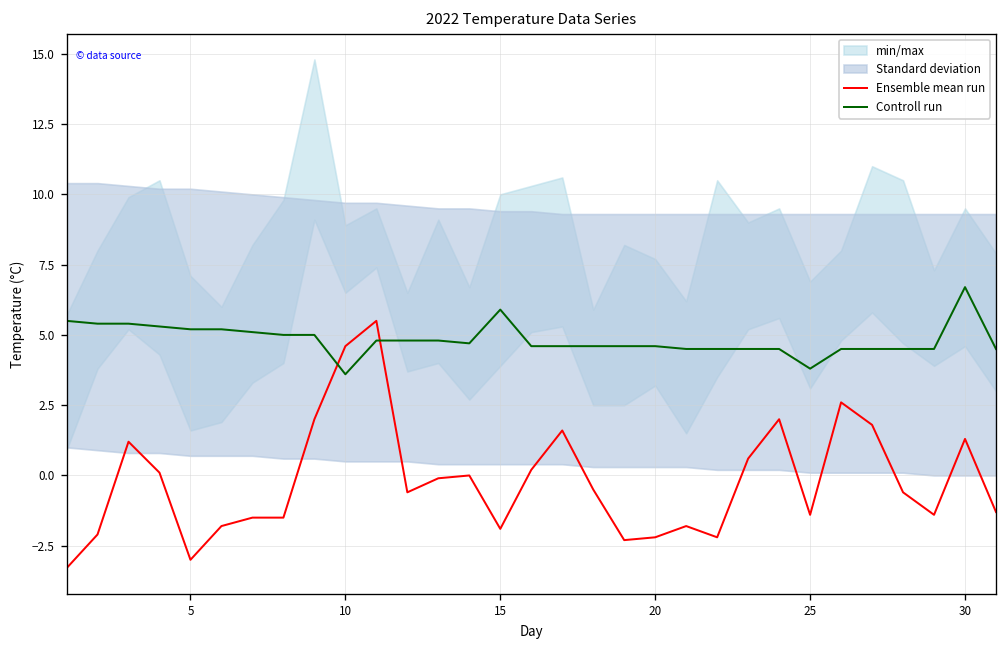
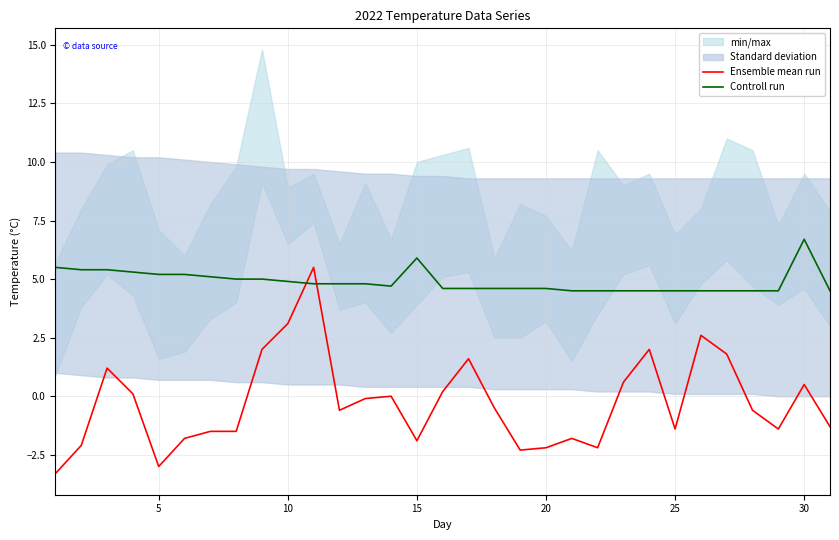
  {
    "Ensemble mean run": {
      "5": -3.0,
-     "10": 4.6,
+     "10": 3.1,
      "15": -1.9,
      "20": -2.2,
      "25": -1.4,
-     "30": 1.3
+     "30": 0.5
    },
    "Controll run": {
      "5": 5.2,
-     "10": 3.6,
+     "10": 4.9,
      "15": 5.9,
      "20": 4.6,
-     "25": 3.8,
+     "25": 4.5,
      "30": 6.7
    }
  }
